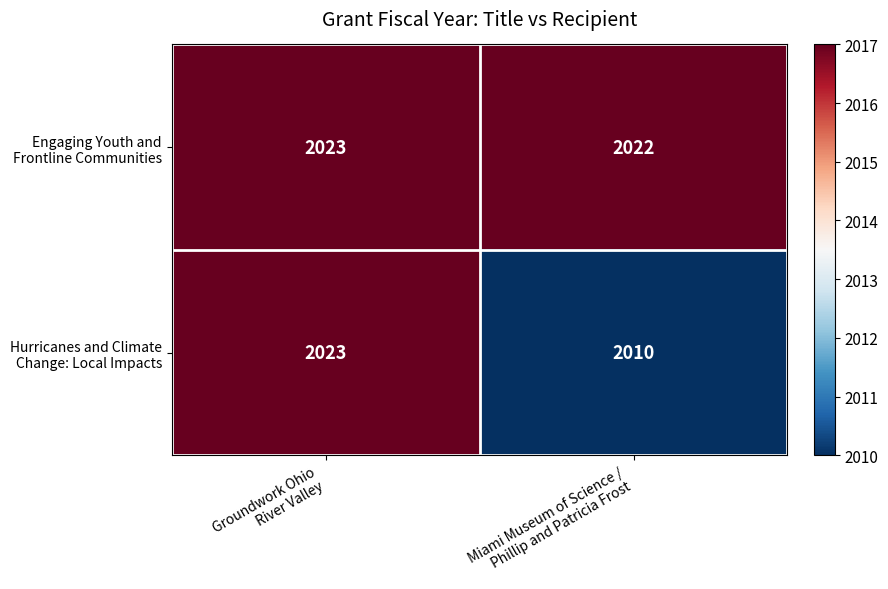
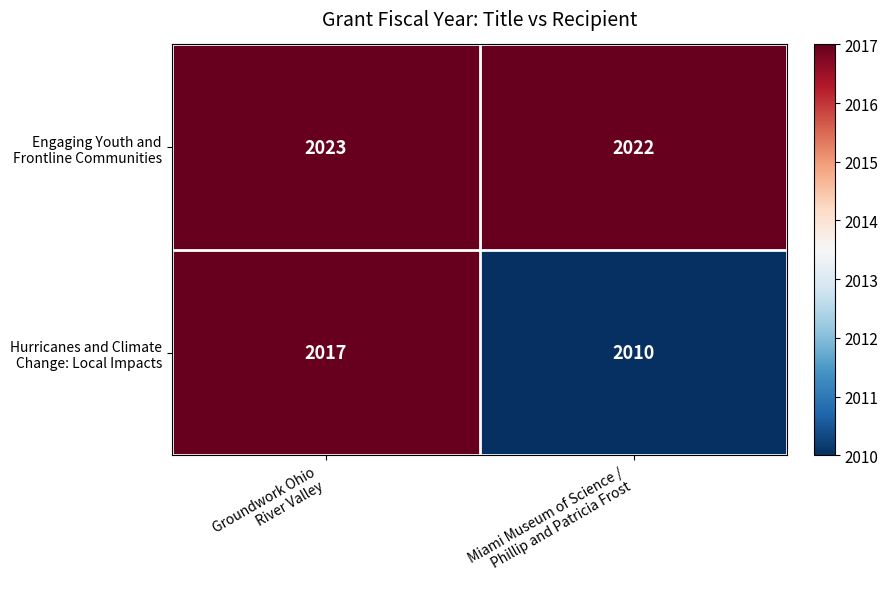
  {
    "Engaging Youth and Frontline Communities": {
      "Groundwork Ohio River Valley": 2023,
      "Miami Museum of Science / Phillip and Patricia Frost": 2022
    },
    "Hurricanes and Climate Change: Local Impacts": {
-     "Groundwork Ohio River Valley": 2023,
+     "Groundwork Ohio River Valley": 2017,
      "Miami Museum of Science / Phillip and Patricia Frost": 2010
    }
  }
